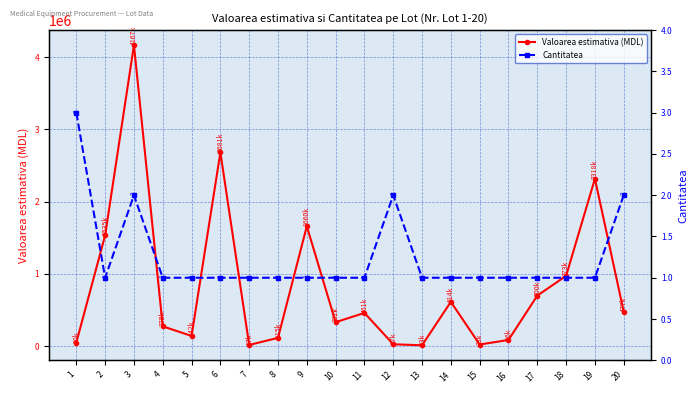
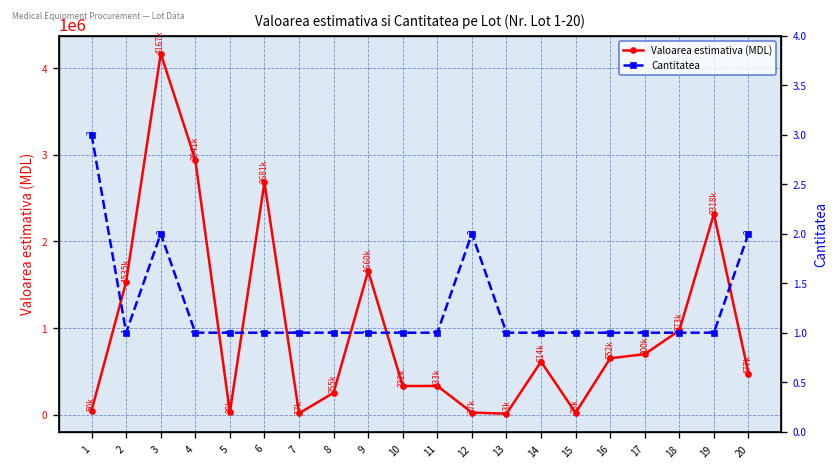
  {
    "Valoarea estimativa (MDL)": {
      "1": "50k",
      "2": "1535k",
      "3": "4167k",
-     "4": "275k",
-     "5": "142k",
+     "4": "2941k",
+     "5": "29k",
      "6": "2681k",
      "7": "17k",
-     "8": "115k",
+     "8": "255k",
      "9": "1660k",
      "10": "332k",
-     "11": "461k",
+     "11": "333k",
      "12": "27k",
      "13": "13k",
      "14": "614k",
      "15": "23k",
-     "16": "86k",
+     "16": "652k",
      "17": "700k",
      "19": "2318k",
      "20": "477k"
    },
    "Cantitatea": {
      "1": "3",
      "2": "1",
      "3": "2",
      "4": "1",
      "5": "1",
      "6": "1",
      "7": "1",
      "8": "1",
      "9": "1",
      "10": "1",
      "11": "1",
      "12": "2",
      "13": "1",
      "14": "1",
      "15": "1",
      "16": "1",
      "17": "1",
      "19": "1",
      "20": "2"
    }
  }
